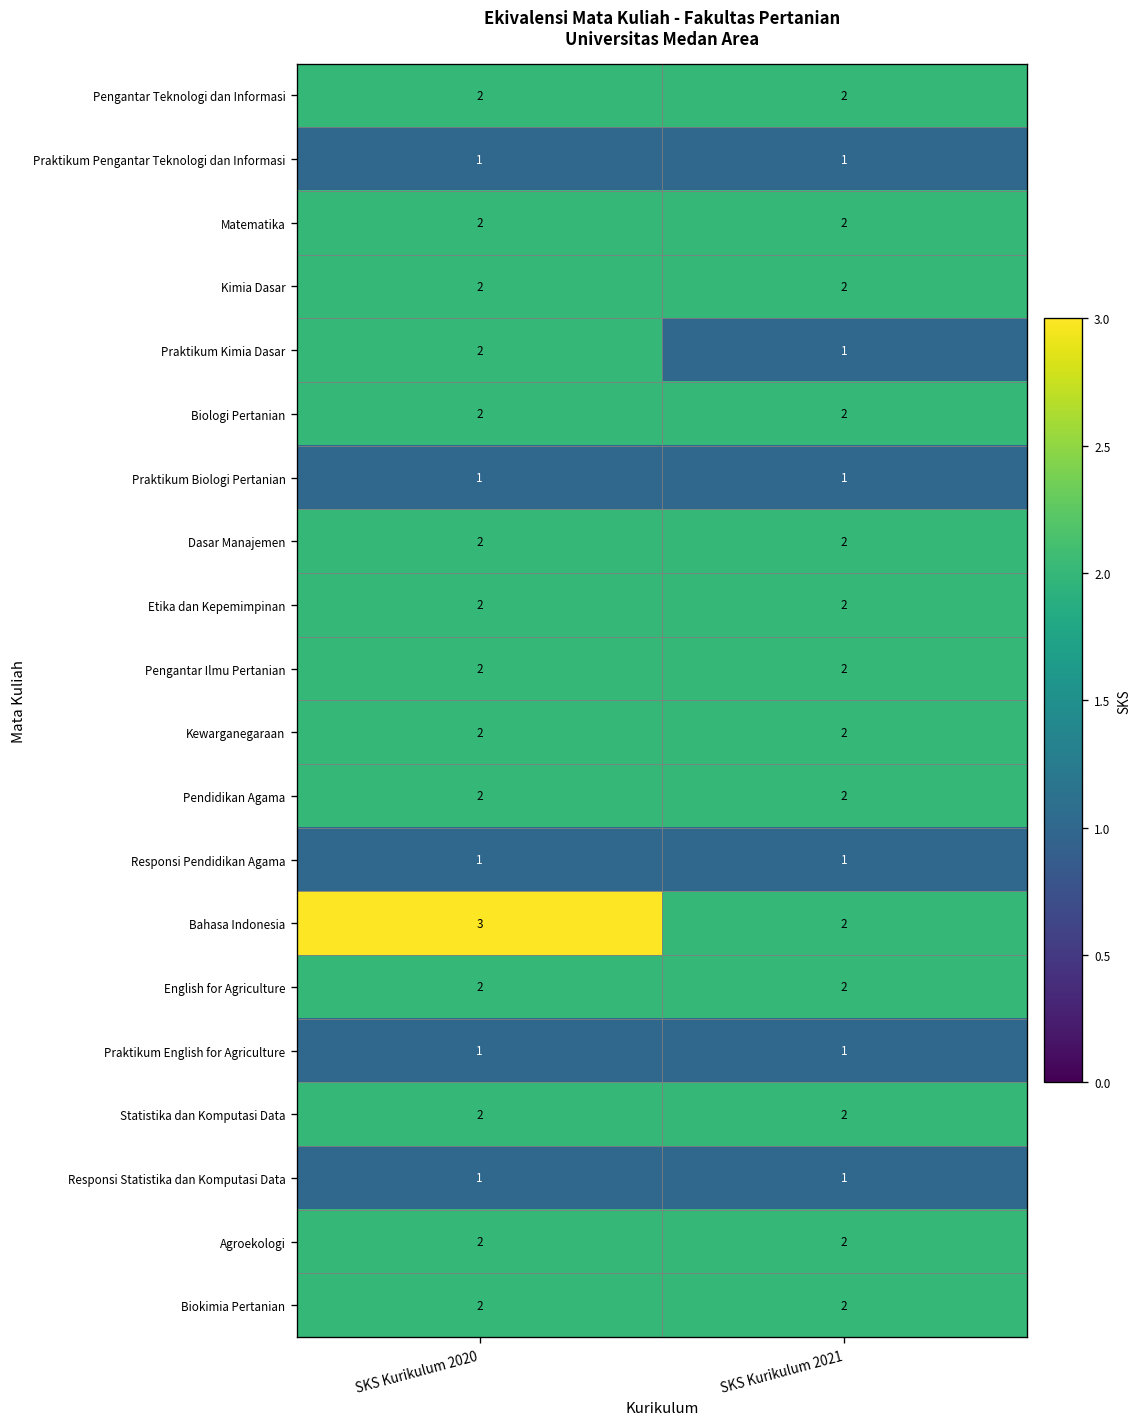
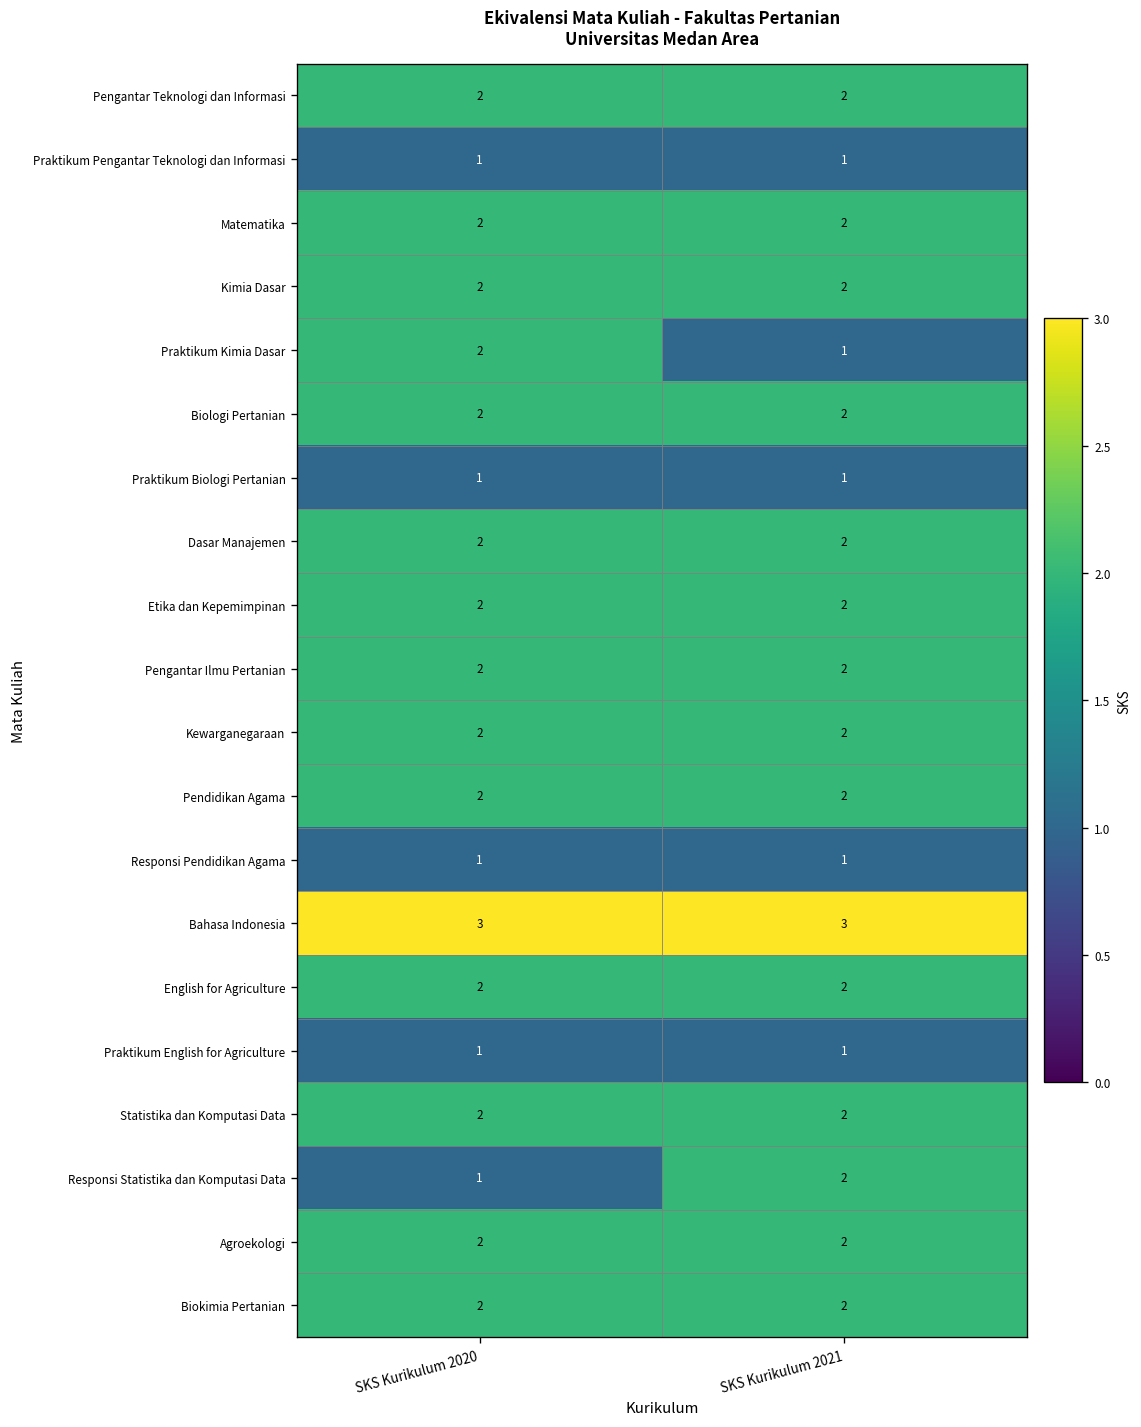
  {
    "Pengantar Teknologi dan Informasi": {
      "SKS Kurikulum 2020": 2,
      "SKS Kurikulum 2021": 2
    },
    "Praktikum Pengantar Teknologi dan Informasi": {
      "SKS Kurikulum 2020": 1,
      "SKS Kurikulum 2021": 1
    },
    "Matematika": {
      "SKS Kurikulum 2020": 2,
      "SKS Kurikulum 2021": 2
    },
    "Kimia Dasar": {
      "SKS Kurikulum 2020": 2,
      "SKS Kurikulum 2021": 2
    },
    "Praktikum Kimia Dasar": {
      "SKS Kurikulum 2020": 2,
      "SKS Kurikulum 2021": 1
    },
    "Biologi Pertanian": {
      "SKS Kurikulum 2020": 2,
      "SKS Kurikulum 2021": 2
    },
    "Praktikum Biologi Pertanian": {
      "SKS Kurikulum 2020": 1,
      "SKS Kurikulum 2021": 1
    },
    "Dasar Manajemen": {
      "SKS Kurikulum 2020": 2,
      "SKS Kurikulum 2021": 2
    },
    "Etika dan Kepemimpinan": {
      "SKS Kurikulum 2020": 2,
      "SKS Kurikulum 2021": 2
    },
    "Pengantar Ilmu Pertanian": {
      "SKS Kurikulum 2020": 2,
      "SKS Kurikulum 2021": 2
    },
    "Kewarganegaraan": {
      "SKS Kurikulum 2020": 2,
      "SKS Kurikulum 2021": 2
    },
    "Pendidikan Agama": {
      "SKS Kurikulum 2020": 2,
      "SKS Kurikulum 2021": 2
    },
    "Responsi Pendidikan Agama": {
      "SKS Kurikulum 2020": 1,
      "SKS Kurikulum 2021": 1
    },
    "Bahasa Indonesia": {
      "SKS Kurikulum 2020": 3,
-     "SKS Kurikulum 2021": 2
+     "SKS Kurikulum 2021": 3
    },
    "English for Agriculture": {
      "SKS Kurikulum 2020": 2,
      "SKS Kurikulum 2021": 2
    },
    "Praktikum English for Agriculture": {
      "SKS Kurikulum 2020": 1,
      "SKS Kurikulum 2021": 1
    },
    "Statistika dan Komputasi Data": {
      "SKS Kurikulum 2020": 2,
      "SKS Kurikulum 2021": 2
    },
    "Responsi Statistika dan Komputasi Data": {
      "SKS Kurikulum 2020": 1,
-     "SKS Kurikulum 2021": 1
+     "SKS Kurikulum 2021": 2
    },
    "Agroekologi": {
      "SKS Kurikulum 2020": 2,
      "SKS Kurikulum 2021": 2
    },
    "Biokimia Pertanian": {
      "SKS Kurikulum 2020": 2,
      "SKS Kurikulum 2021": 2
    }
  }
